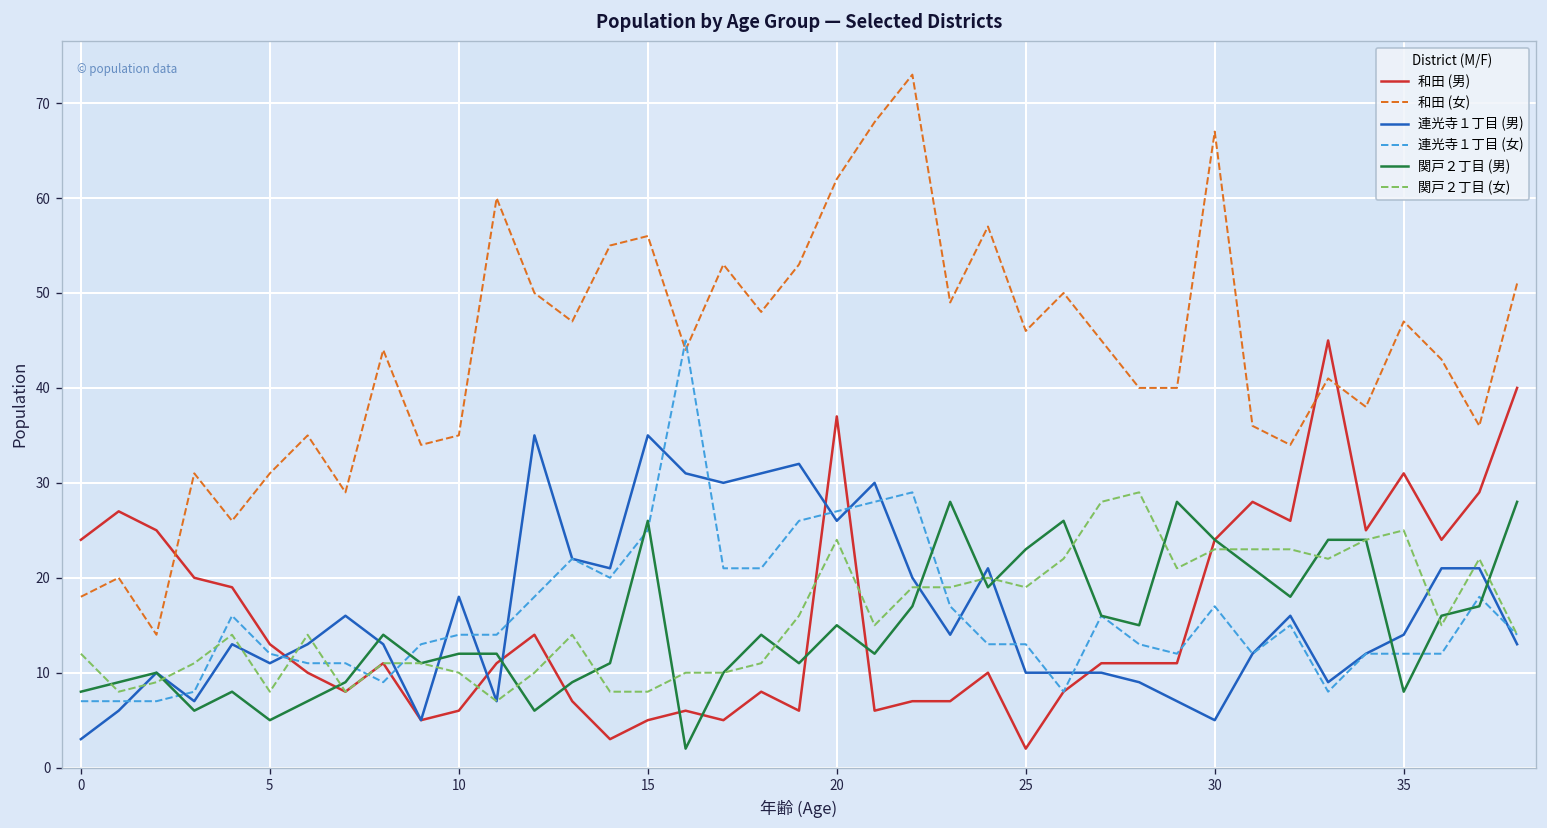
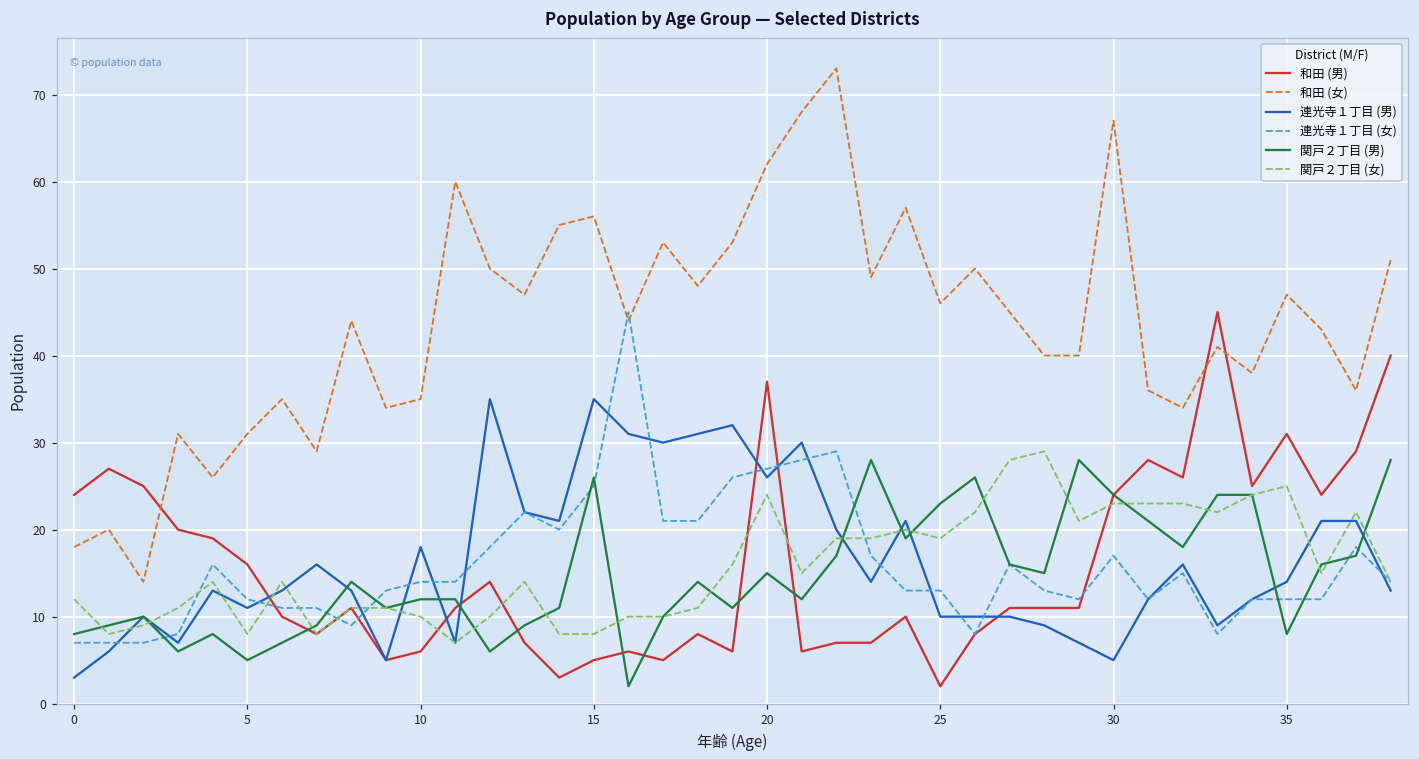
  {
    "和田 (男)": {
      "0": 24,
-     "5": 13,
+     "5": 16,
      "10": 6,
      "15": 5,
      "20": 37,
      "25": 2,
      "35": 31
    },
    "和田 (女)": {
      "0": 18,
      "5": 31,
      "10": 35,
      "15": 56,
      "20": 62,
      "25": 46,
      "30": 67,
      "35": 47
    },
    "連光寺１丁目 (男)": {
      "0": 3,
      "5": 11,
      "10": 18,
      "15": 35,
      "20": 26,
      "25": 10,
      "30": 5,
      "35": 14
    },
    "連光寺１丁目 (女)": {
      "0": 7,
      "5": 12,
      "10": 14,
      "15": 25,
      "20": 27,
      "25": 13,
      "30": 17,
      "35": 12
    },
    "関戸２丁目 (男)": {
      "0": 8,
      "5": 5,
      "10": 12,
      "15": 26,
      "20": 15,
      "25": 23,
      "35": 8
    },
    "関戸２丁目 (女)": {
      "0": 12,
      "5": 8,
      "10": 10,
      "15": 8,
      "20": 24,
      "25": 19,
      "30": 23,
      "35": 25
    }
  }
